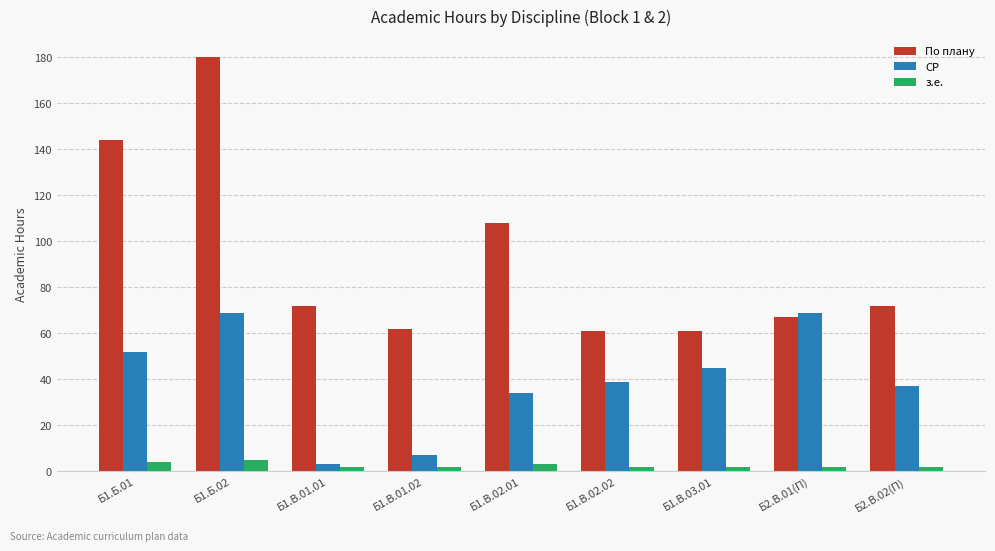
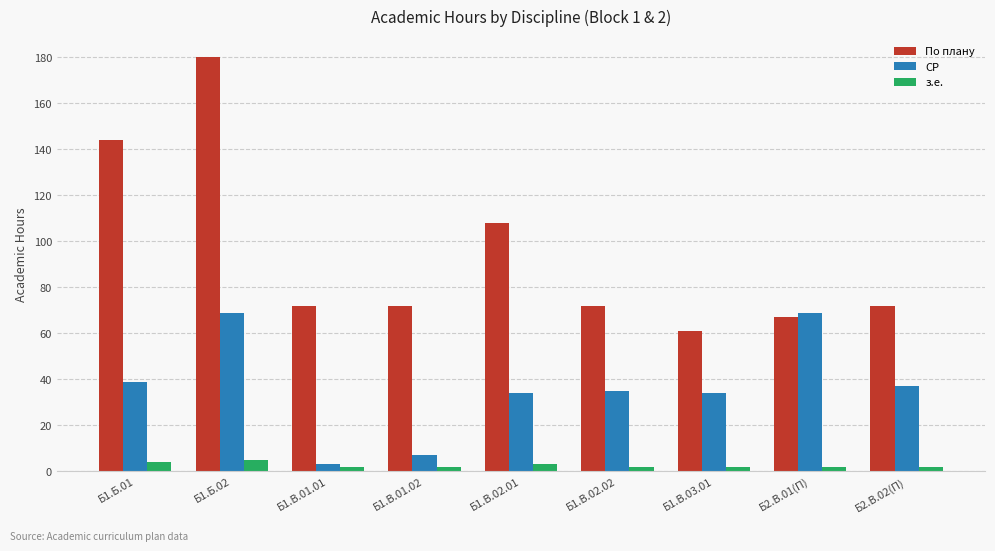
  {
    "По плану": {
      "Б1.Б.01": 144,
      "Б1.Б.02": 180,
      "Б1.В.01.01": 72,
-     "Б1.В.01.02": 62,
+     "Б1.В.01.02": 72,
      "Б1.В.02.01": 108,
-     "Б1.В.02.02": 61,
+     "Б1.В.02.02": 72,
      "Б1.В.03.01": 61,
      "Б2.В.01(П)": 67,
      "Б2.В.02(П)": 72
    },
    "СР": {
-     "Б1.Б.01": 52,
+     "Б1.Б.01": 39,
      "Б1.Б.02": 69,
      "Б1.В.01.01": 3,
      "Б1.В.01.02": 7,
      "Б1.В.02.01": 34,
-     "Б1.В.02.02": 39,
-     "Б1.В.03.01": 45,
+     "Б1.В.02.02": 35,
+     "Б1.В.03.01": 34,
      "Б2.В.01(П)": 69,
      "Б2.В.02(П)": 37
    },
    "з.е.": {
      "Б1.Б.01": 4,
      "Б1.Б.02": 5,
      "Б1.В.01.01": 2,
      "Б1.В.01.02": 2,
      "Б1.В.02.01": 3,
      "Б1.В.02.02": 2,
      "Б1.В.03.01": 2,
      "Б2.В.01(П)": 2,
      "Б2.В.02(П)": 2
    }
  }
